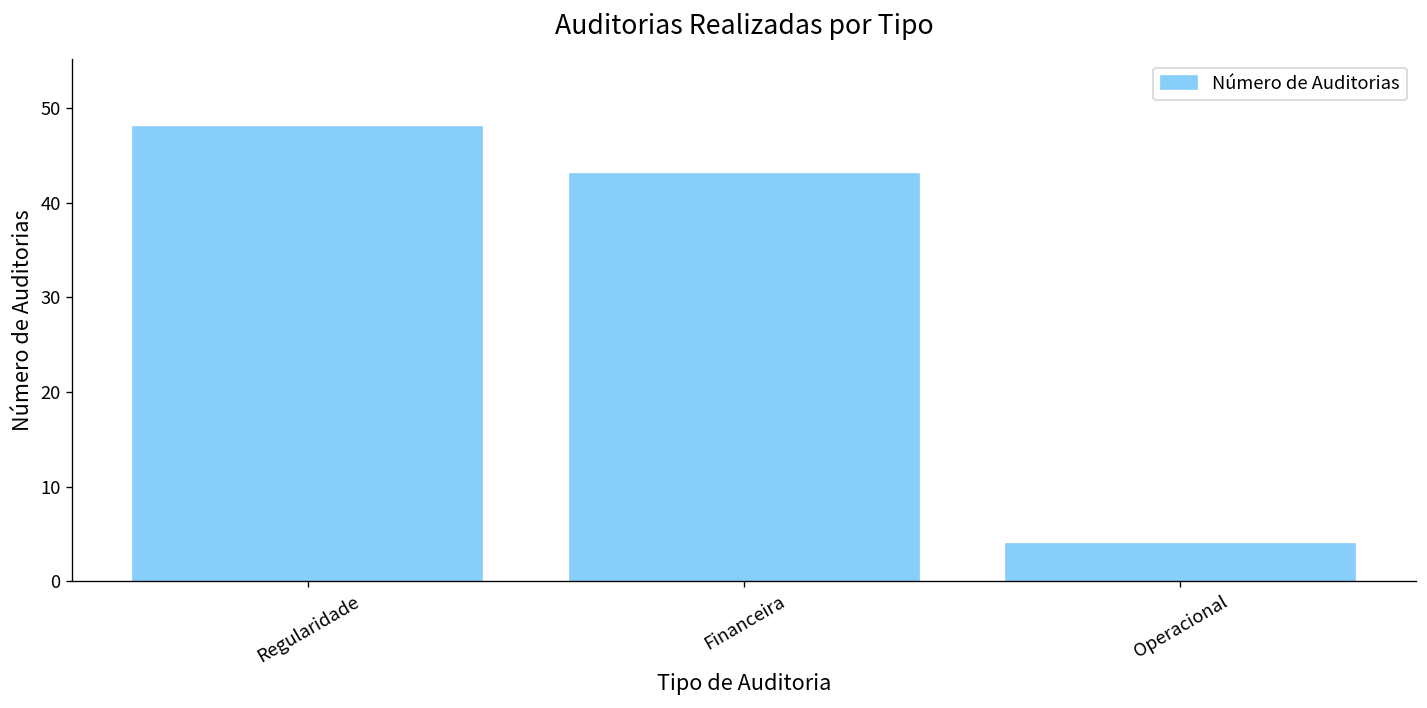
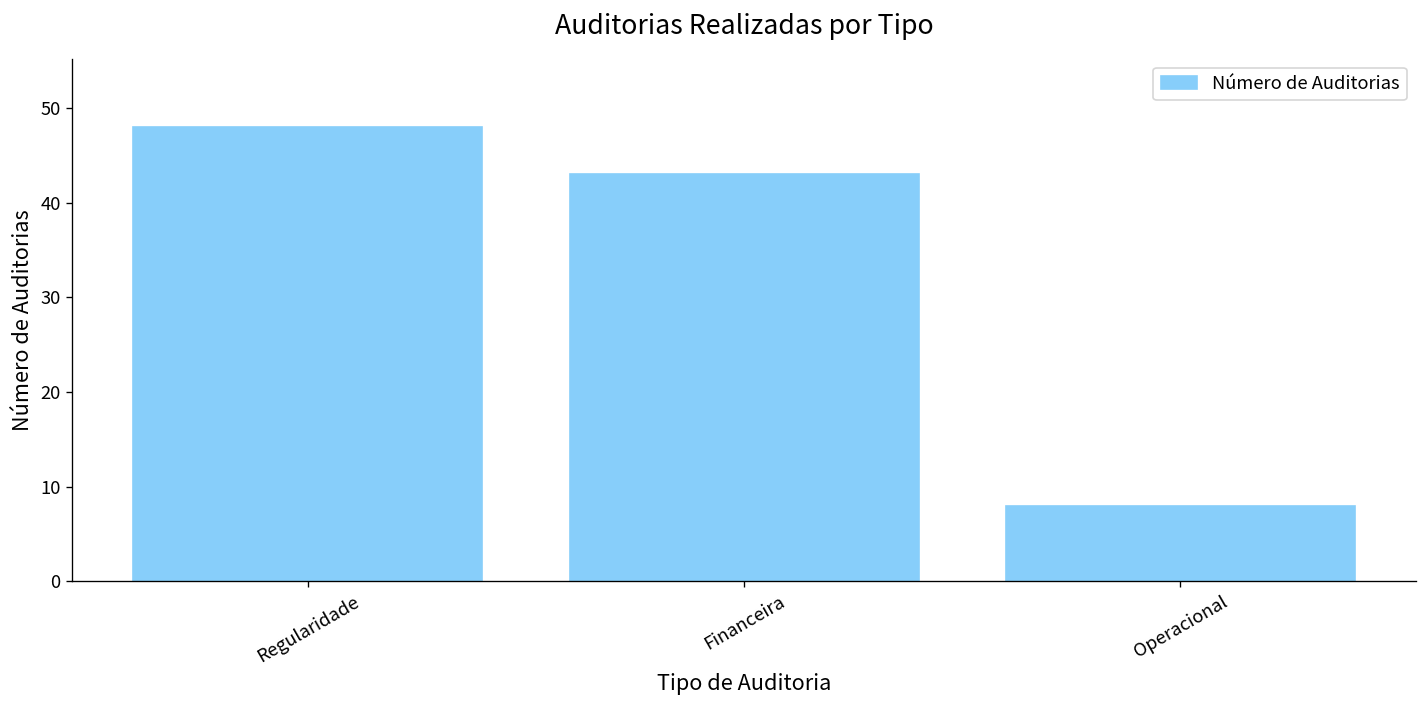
  {
    "Regularidade": 48,
    "Financeira": 43,
-   "Operacional": 4
+   "Operacional": 8
  }
